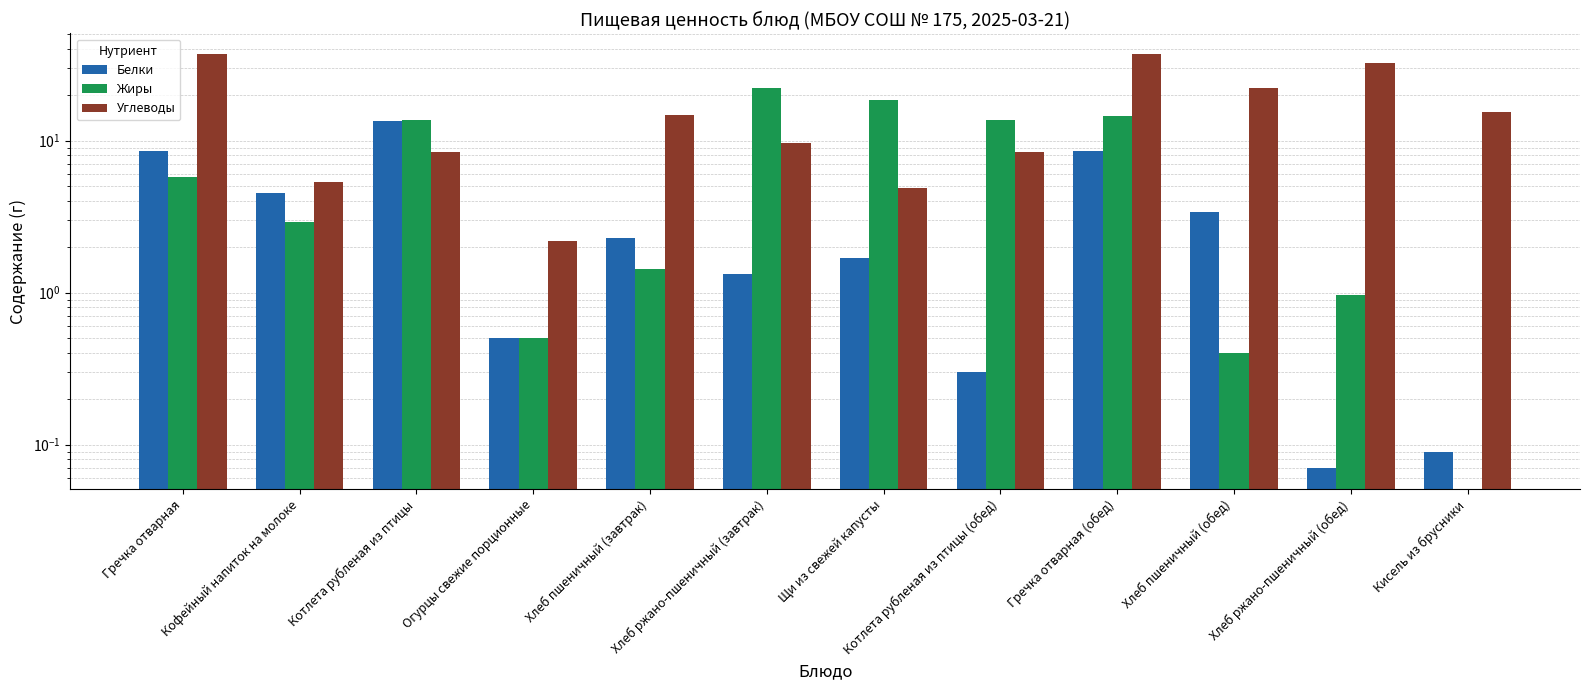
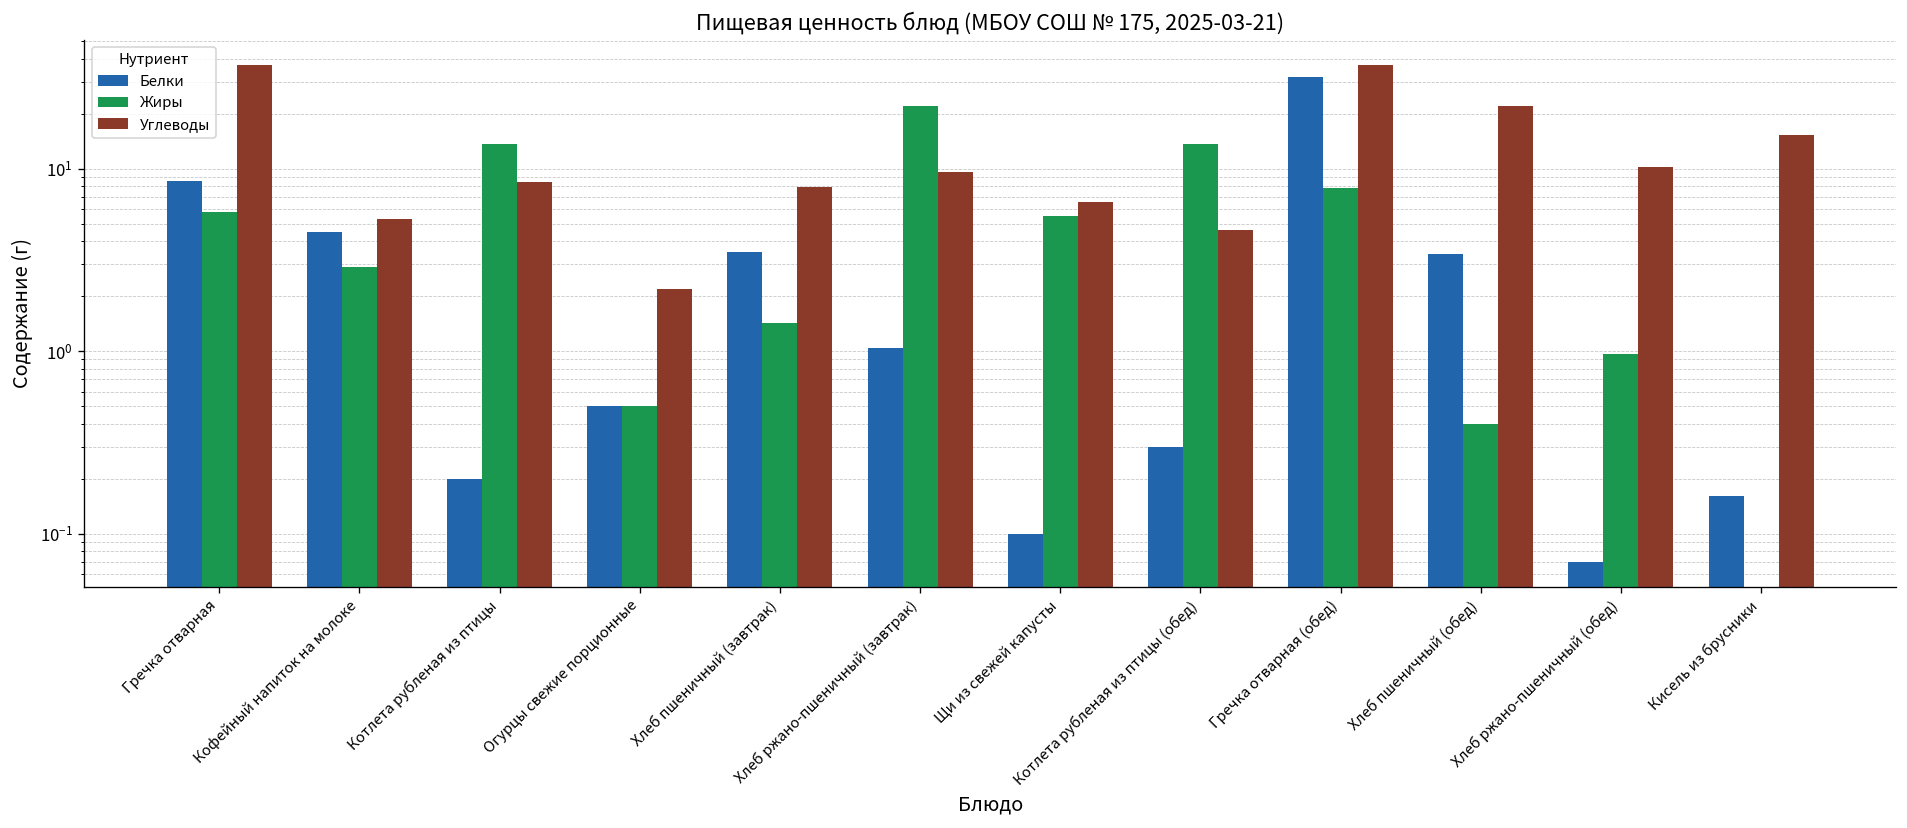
  {
    "Белки": {
      "Гречка отварная": 9,
      "Кофейный напиток на молоке": 4.5,
-     "Котлета рубленая из птицы": 14,
+     "Котлета рубленая из птицы": 0.2,
      "Огурцы свежие порционные": 0.50,
-     "Хлеб пшеничный (завтрак)": 2.3,
-     "Хлеб ржано-пшеничный (завтрак)": 1.3,
-     "Щи из свежей капусты": 1.7,
+     "Хлеб пшеничный (завтрак)": 3.5,
+     "Хлеб ржано-пшеничный (завтрак)": 1.0,
+     "Щи из свежей капусты": 0.1,
      "Котлета рубленая из птицы (обед)": 0.30,
-     "Гречка отварная (обед)": 9,
+     "Гречка отварная (обед)": 32,
      "Хлеб пшеничный (обед)": 3.4,
      "Хлеб ржано-пшеничный (обед)": 0.07,
-     "Кисель из брусники": 0.09
+     "Кисель из брусники": 0.16
    },
    "Жиры": {
      "Гречка отварная": 5.8,
      "Кофейный напиток на молоке": 2.9,
      "Котлета рубленая из птицы": 14,
      "Огурцы свежие порционные": 0.5,
      "Хлеб пшеничный (завтрак)": 1.4,
      "Хлеб ржано-пшеничный (завтрак)": 22,
-     "Щи из свежей капусты": 19,
+     "Щи из свежей капусты": 5.5,
      "Котлета рубленая из птицы (обед)": 14,
-     "Гречка отварная (обед)": 15,
+     "Гречка отварная (обед)": 8,
      "Хлеб пшеничный (обед)": 0.4,
      "Хлеб ржано-пшеничный (обед)": 1.0
    },
    "Углеводы": {
      "Гречка отварная": 37,
      "Кофейный напиток на молоке": 5.3,
      "Котлета рубленая из птицы": 8,
      "Огурцы свежие порционные": 2.2,
-     "Хлеб пшеничный (завтрак)": 15,
+     "Хлеб пшеничный (завтрак)": 8,
      "Хлеб ржано-пшеничный (завтрак)": 10,
-     "Щи из свежей капусты": 4.9,
-     "Котлета рубленая из птицы (обед)": 8,
+     "Щи из свежей капусты": 6.6,
+     "Котлета рубленая из птицы (обед)": 4.6,
      "Гречка отварная (обед)": 37,
      "Хлеб пшеничный (обед)": 22,
-     "Хлеб ржано-пшеничный (обед)": 32,
+     "Хлеб ржано-пшеничный (обед)": 10,
      "Кисель из брусники": 15
    }
  }
